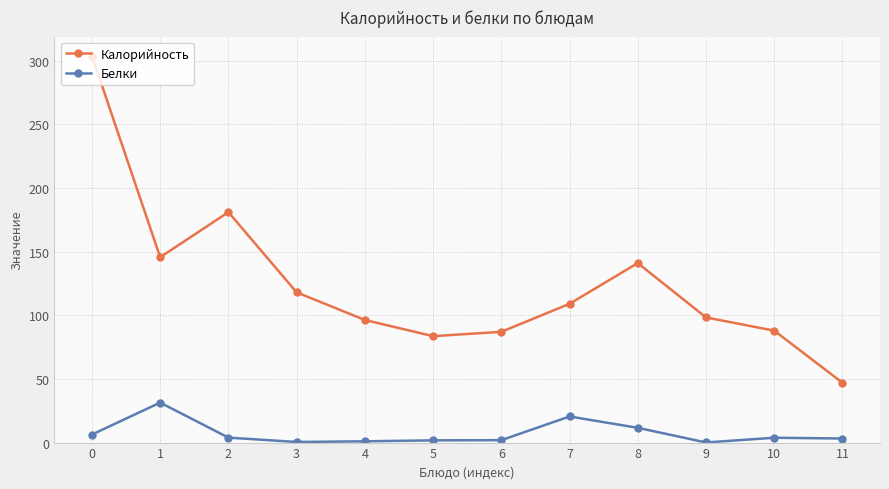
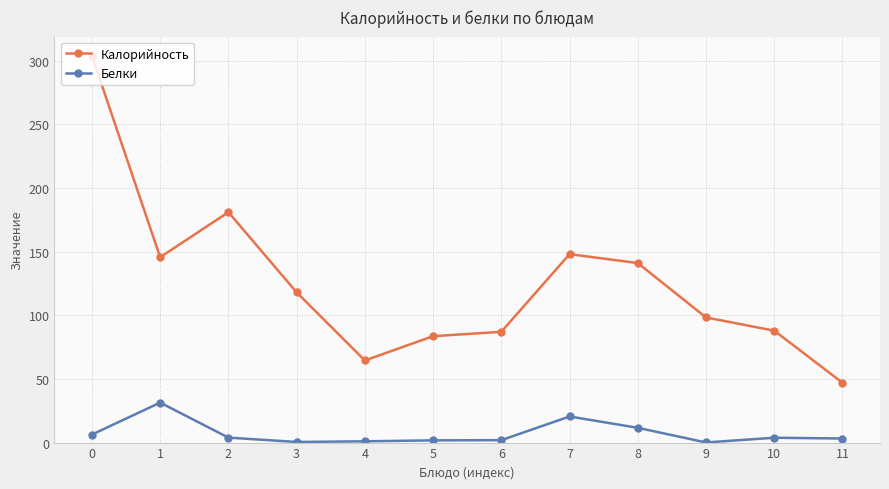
  {
    "Калорийность": {
      "1": 146,
      "2": 181,
      "3": 118,
-     "4": 96,
+     "4": 65,
      "5": 84,
      "6": 87,
-     "7": 109,
+     "7": 148,
      "8": 141,
      "9": 98,
      "10": 88,
      "11": 47
    },
    "Белки": {
      "0": 6,
      "1": 31,
      "2": 4,
      "3": 0,
      "4": 1,
      "5": 2,
      "6": 2,
      "7": 21,
      "8": 12,
      "9": 0,
      "10": 4,
      "11": 3
    }
  }
